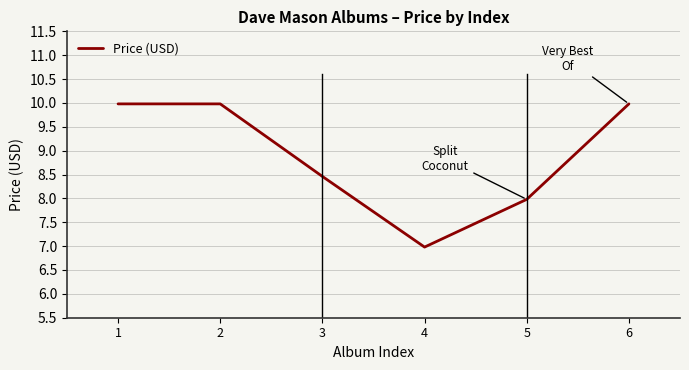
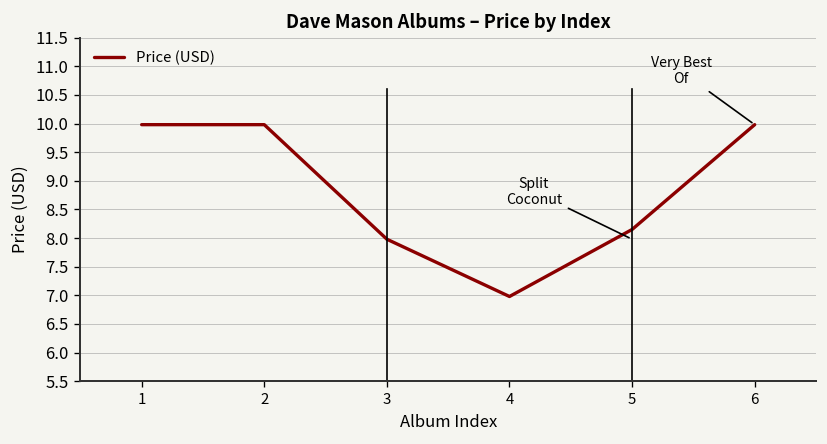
  {
    "1": 10.0,
    "2": 10.0,
-   "3": 8.5,
+   "3": 8.0,
    "4": 7.0,
-   "5": 8.0,
+   "5": 8.2,
    "6": 10.0
  }
